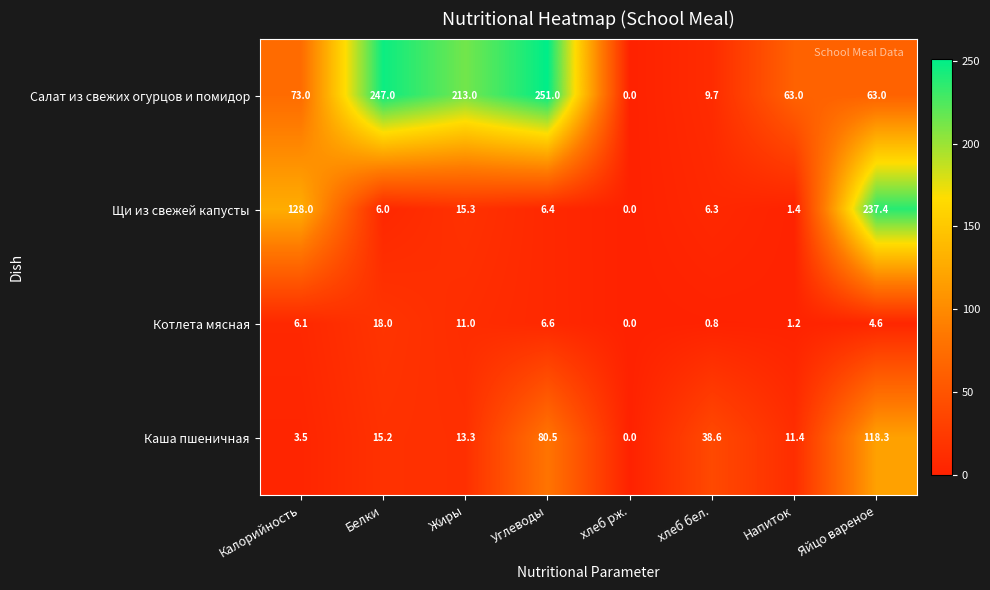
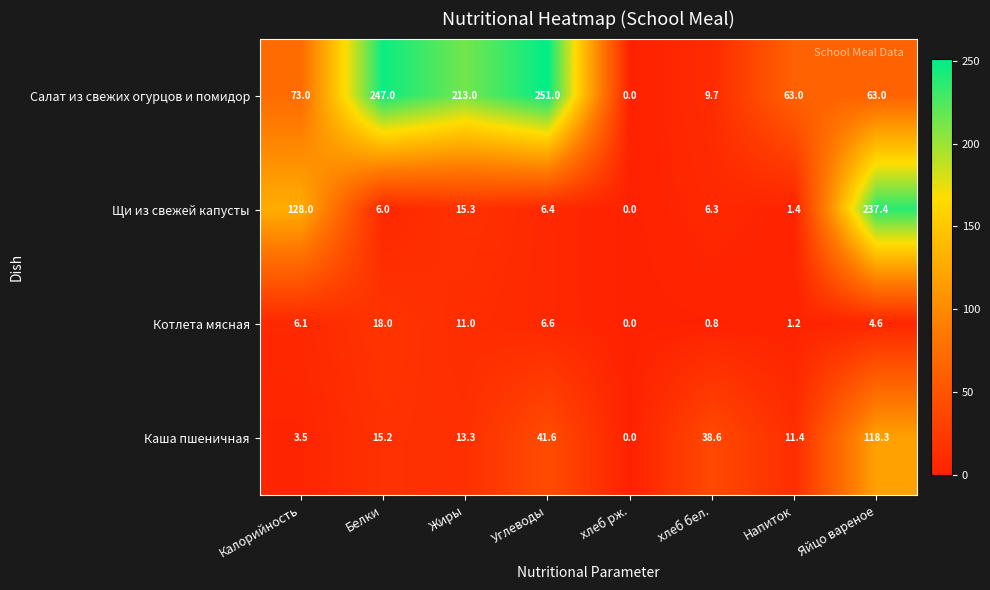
  {
    "Салат из свежих огурцов и помидор": {
      "Калорийность": 73.0,
      "Белки": 247.0,
      "Жиры": 213.0,
      "Углеводы": 251.0,
      "хлеб рж.": 0.0,
      "хлеб бел.": 9.7,
      "Напиток": 63.0
    },
    "Щи из свежей капусты": {
      "Калорийность": 128.0,
      "Белки": 6.0,
      "Жиры": 15.3,
      "Углеводы": 6.4,
      "хлеб рж.": 0.0,
      "хлеб бел.": 6.3,
      "Напиток": 1.4,
      "Яйцо вареное": 237.4
    },
    "Котлета мясная": {
      "Калорийность": 6.1,
      "Белки": 18.0,
      "Жиры": 11.0,
      "Углеводы": 6.6,
      "хлеб рж.": 0.0,
      "хлеб бел.": 0.8,
      "Напиток": 1.2,
      "Яйцо вареное": 4.6
    },
    "Каша пшеничная": {
      "Калорийность": 3.5,
      "Белки": 15.2,
      "Жиры": 13.3,
-     "Углеводы": 80.5,
+     "Углеводы": 41.6,
      "хлеб рж.": 0.0,
      "хлеб бел.": 38.6,
      "Напиток": 11.4,
      "Яйцо вареное": 118.3
    }
  }
